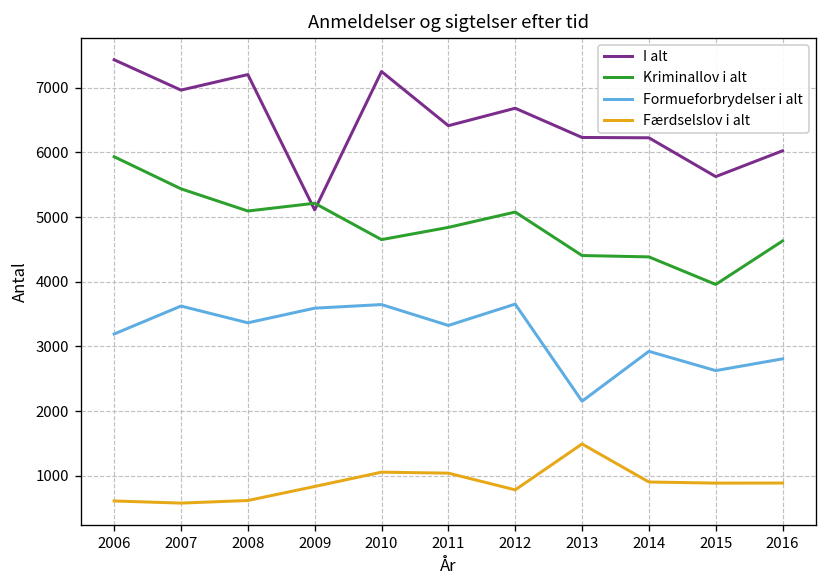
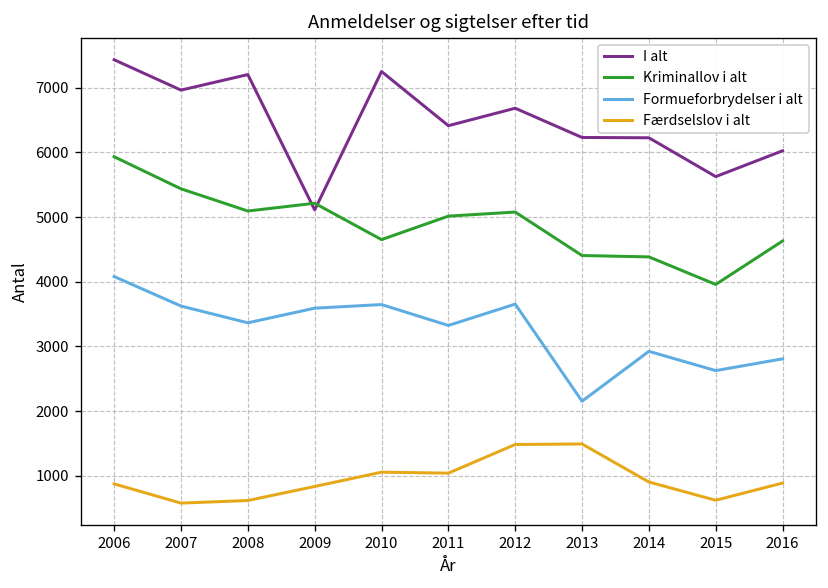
  {
    "I alt": {
      "2006": 7400,
      "2007": 7000,
      "2008": 7200,
      "2009": 5100,
      "2010": 7300,
      "2011": 6400,
      "2012": 6700,
      "2013": 6200,
      "2015": 5600,
      "2016": 6000
    },
    "Kriminallov i alt": {
      "2006": 5900,
      "2007": 5400,
      "2008": 5100,
      "2009": 5200,
      "2010": 4700,
-     "2011": 4800,
+     "2011": 5000,
      "2012": 5100,
      "2013": 4400,
      "2014": 4400,
      "2015": 4000,
      "2016": 4600
    },
    "Formueforbrydelser i alt": {
-     "2006": 3200,
+     "2006": 4100,
      "2007": 3600,
      "2008": 3400,
      "2009": 3600,
      "2010": 3600,
      "2011": 3300,
      "2012": 3700,
      "2013": 2200,
      "2014": 2900,
      "2015": 2600,
      "2016": 2800
    },
    "Færdselslov i alt": {
-     "2006": 600,
+     "2006": 900,
      "2007": 600,
      "2008": 600,
      "2009": 800,
      "2010": 1100,
      "2011": 1000,
-     "2012": 800,
+     "2012": 1500,
      "2013": 1500,
      "2014": 900,
-     "2015": 900,
+     "2015": 600,
      "2016": 900
    }
  }
